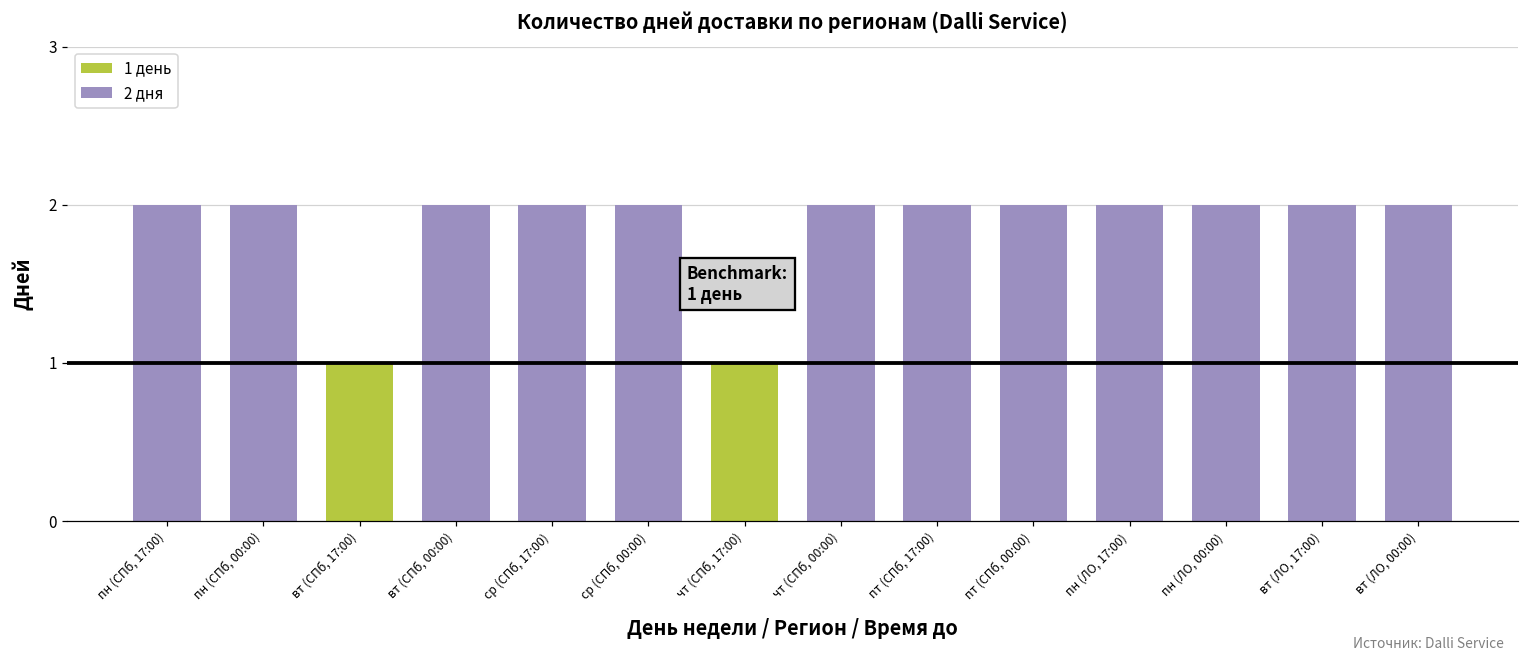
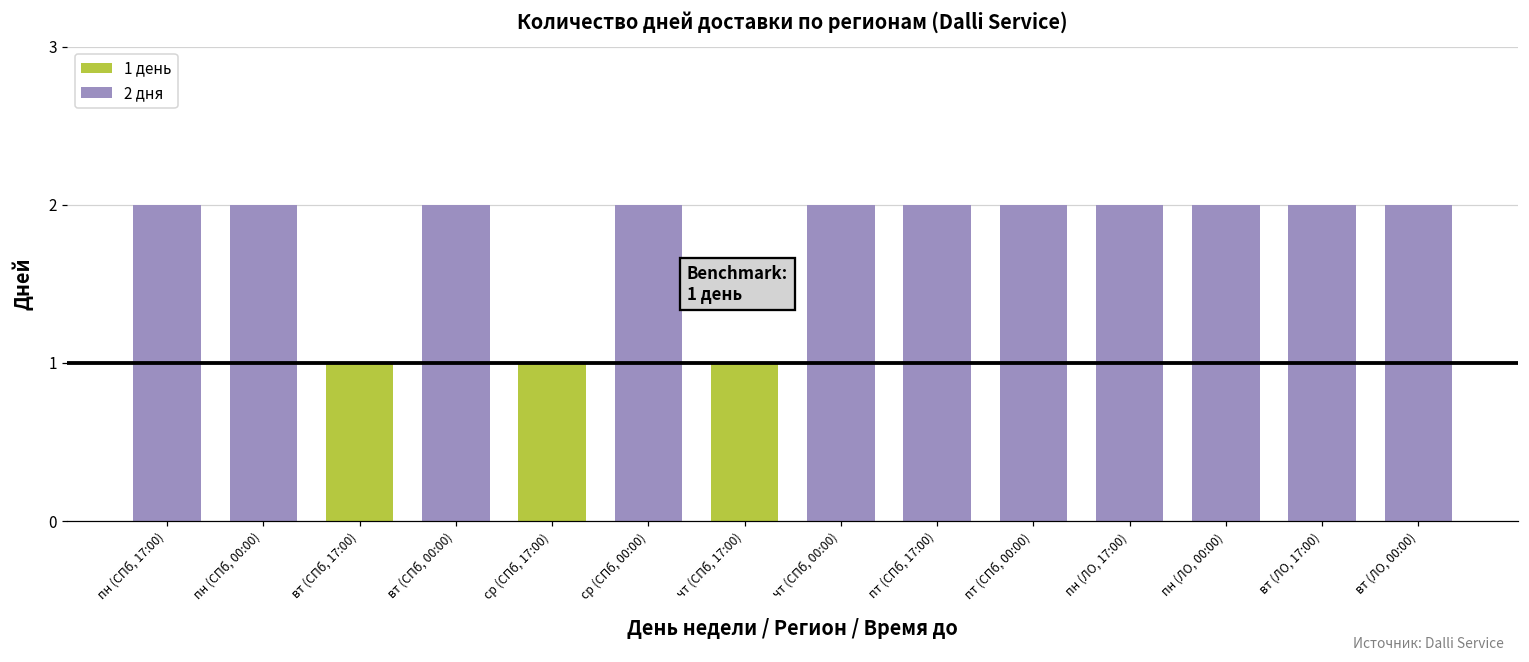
  {
    "пн (СПб, 17:00)": 2,
    "пн (СПб, 00:00)": 2,
    "вт (СПб, 17:00)": 1,
    "вт (СПб, 00:00)": 2,
-   "ср (СПб, 17:00)": 2,
+   "ср (СПб, 17:00)": 1,
    "ср (СПб, 00:00)": 2,
    "чт (СПб, 17:00)": 1,
    "чт (СПб, 00:00)": 2,
    "пт (СПб, 17:00)": 2,
    "пт (СПб, 00:00)": 2,
    "пн (ЛО, 17:00)": 2,
    "пн (ЛО, 00:00)": 2,
    "вт (ЛО, 17:00)": 2,
    "вт (ЛО, 00:00)": 2
  }
